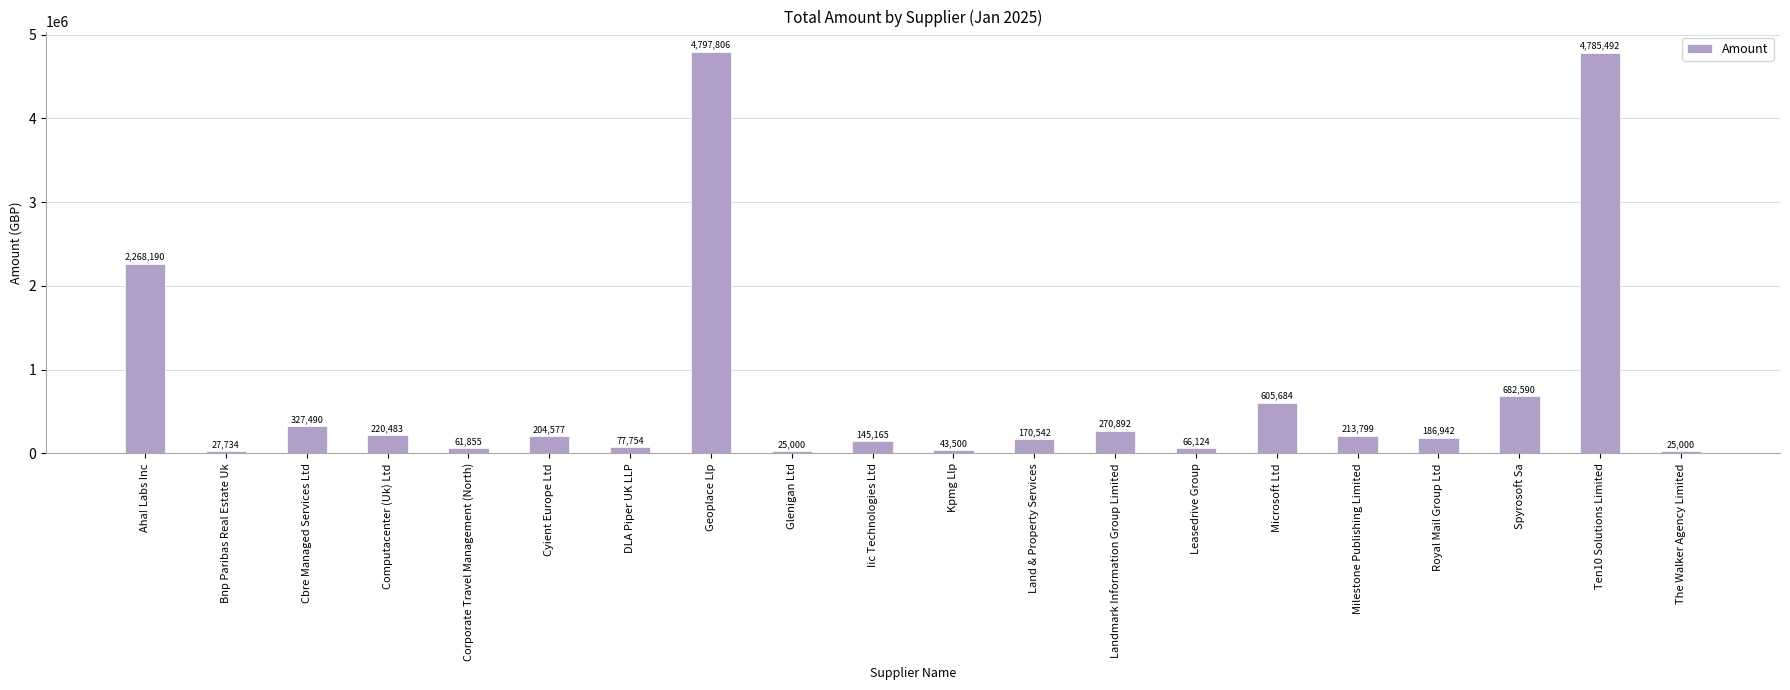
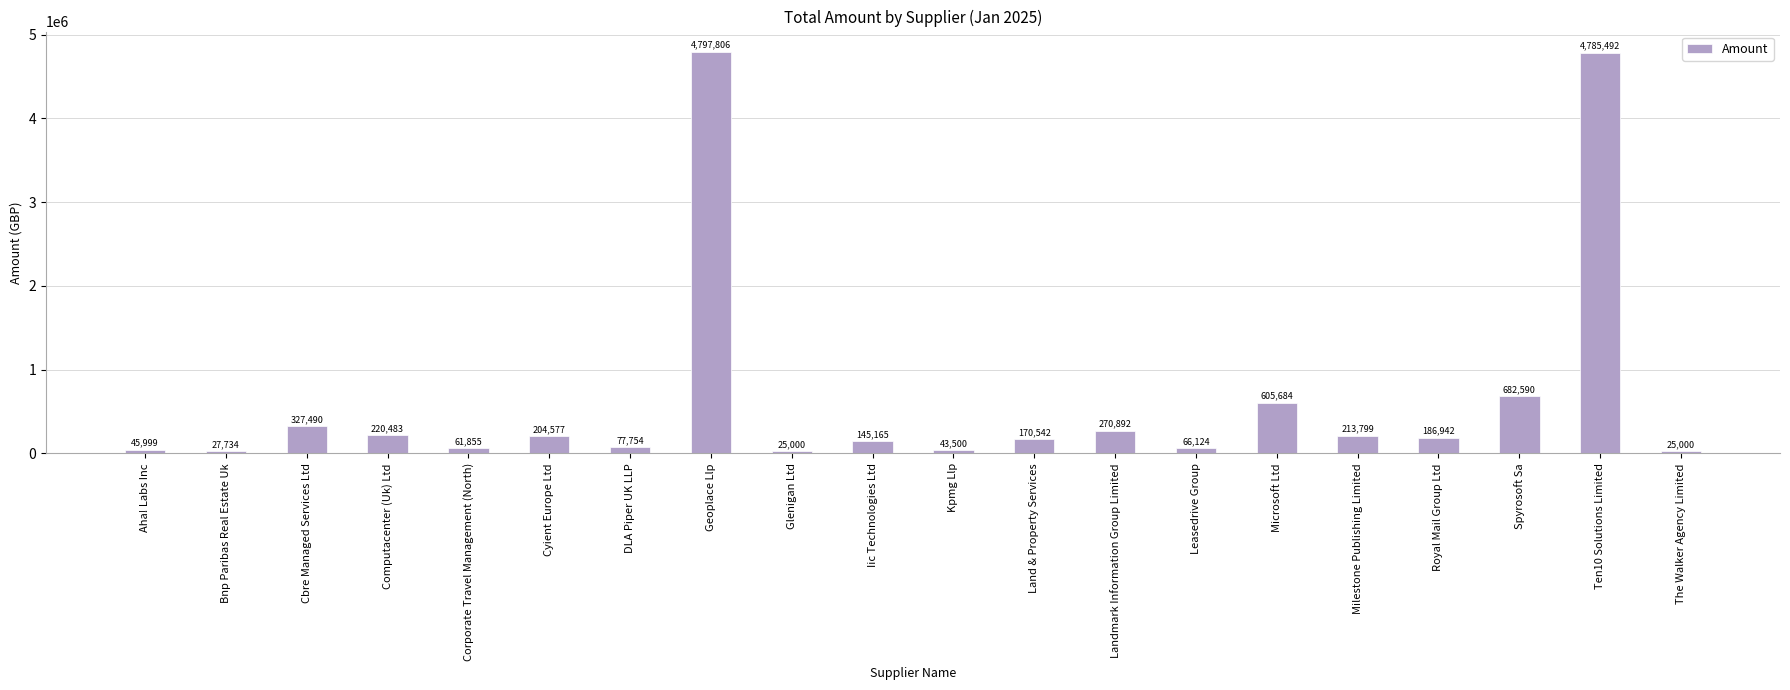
  {
-   "Aha! Labs Inc": "2,268,190",
+   "Aha! Labs Inc": "45,999",
    "Bnp Paribas Real Estate Uk": "27,734",
    "Cbre Managed Services Ltd": "327,490",
    "Computacenter (Uk) Ltd": "220,483",
    "Corporate Travel Management (North)": "61,855",
    "Cyient Europe Ltd": "204,577",
    "DLA Piper UK LLP": "77,754",
    "Geoplace Llp": "4,797,806",
    "Glenigan Ltd": "25,000",
    "Iic Technologies Ltd": "145,165",
    "Kpmg Llp": "43,500",
    "Land & Property Services": "170,542",
    "Landmark Information Group Limited": "270,892",
    "Leasedrive Group": "66,124",
    "Microsoft Ltd": "605,684",
    "Milestone Publishing Limited": "213,799",
    "Royal Mail Group Ltd": "186,942",
    "Spyrosoft Sa": "682,590",
    "Ten10 Solutions Limited": "4,785,492",
    "The Walker Agency Limited": "25,000"
  }
